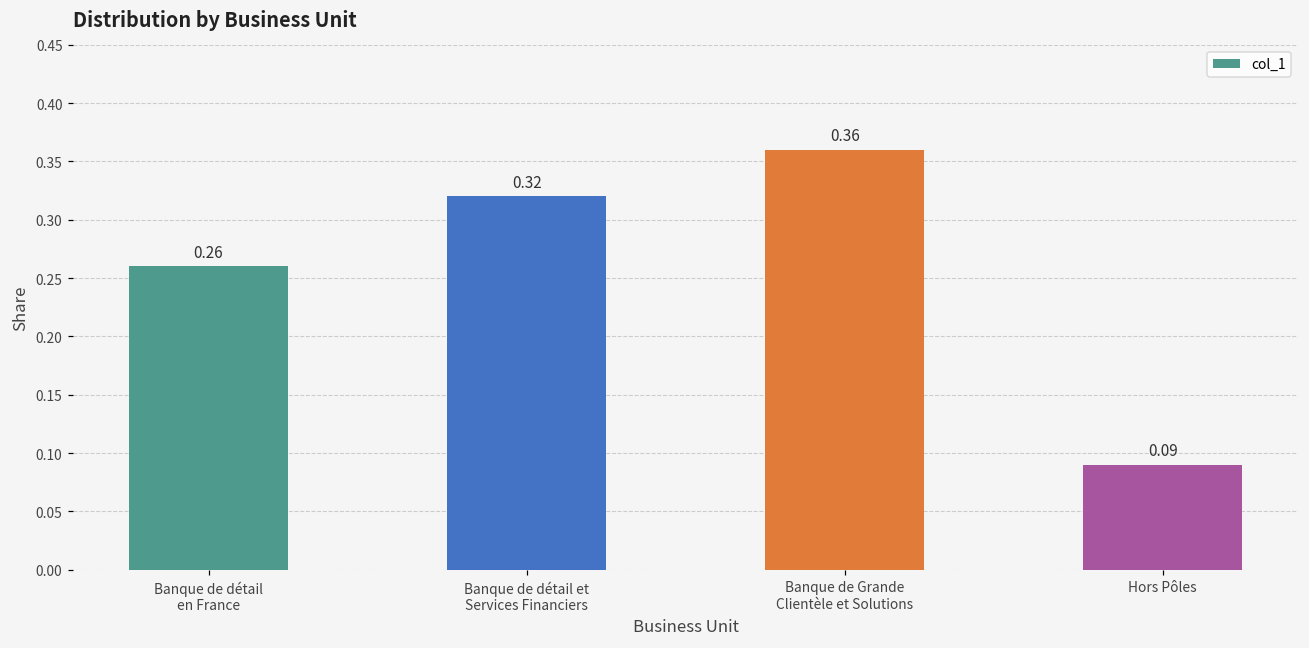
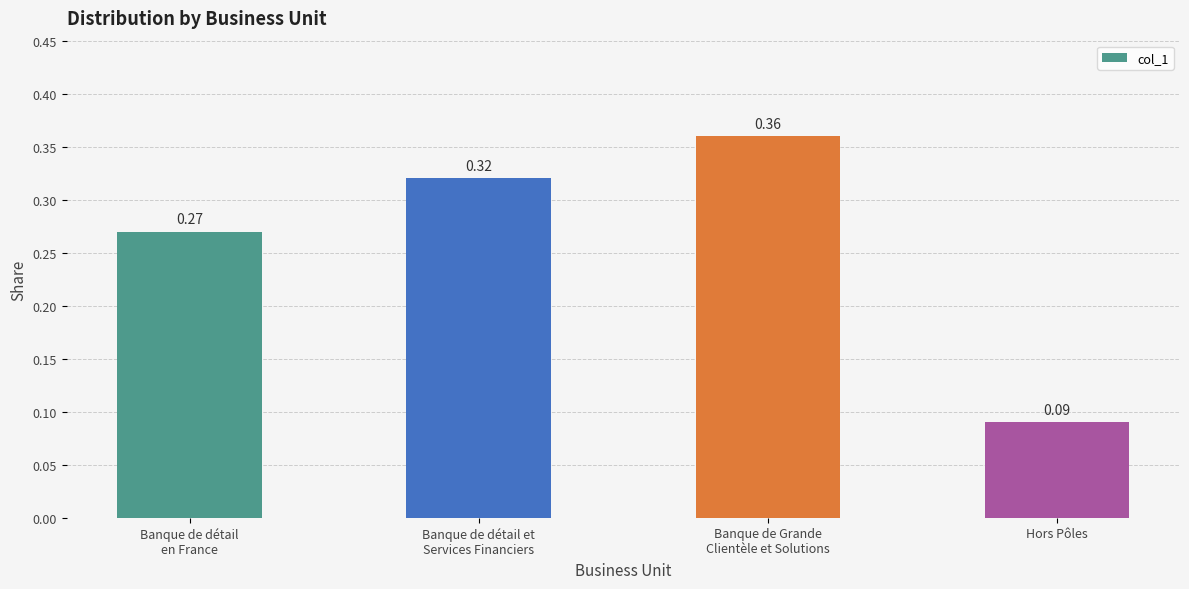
  {
-   "Banque de détail en France": 0.26,
+   "Banque de détail en France": 0.27,
    "Banque de détail et Services Financiers": 0.32,
    "Banque de Grande Clientèle et Solutions": 0.36,
    "Hors Pôles": 0.09
  }
